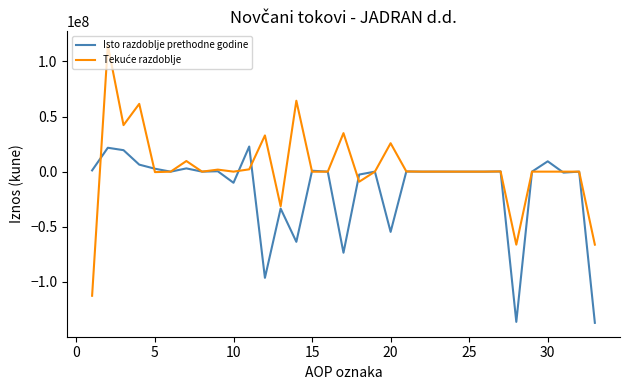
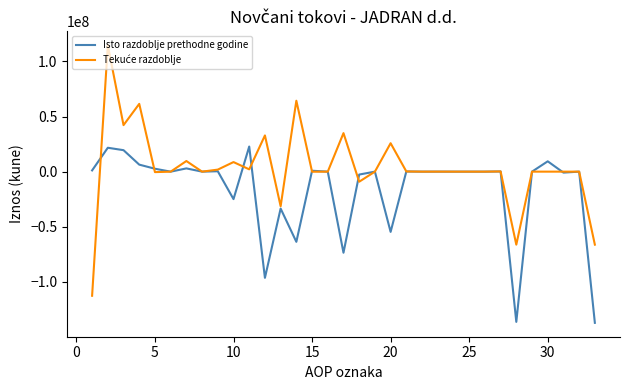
  {
    "Isto razdoblje prethodne godine": {
      "5": 3000000,
-     "10": -10000000,
+     "10": -25000000,
      "20": -55000000,
      "30": 9000000
    },
    "Tekuće razdoblje": {
      "5": 0,
-     "10": 0,
+     "10": 9000000,
      "20": 26000000,
      "30": 0
    }
  }
